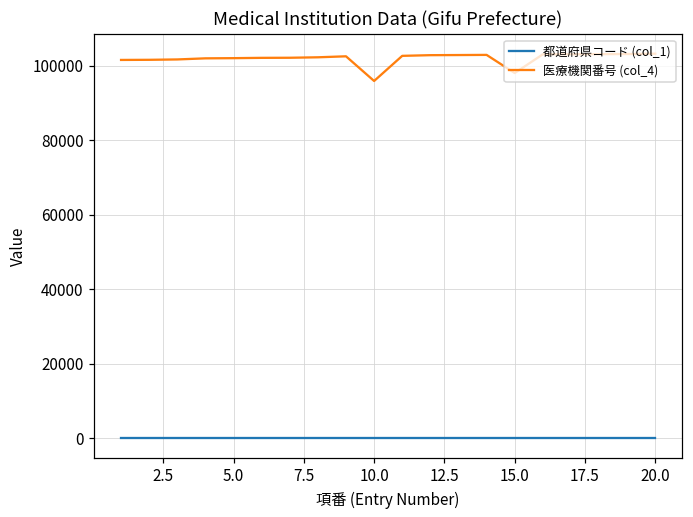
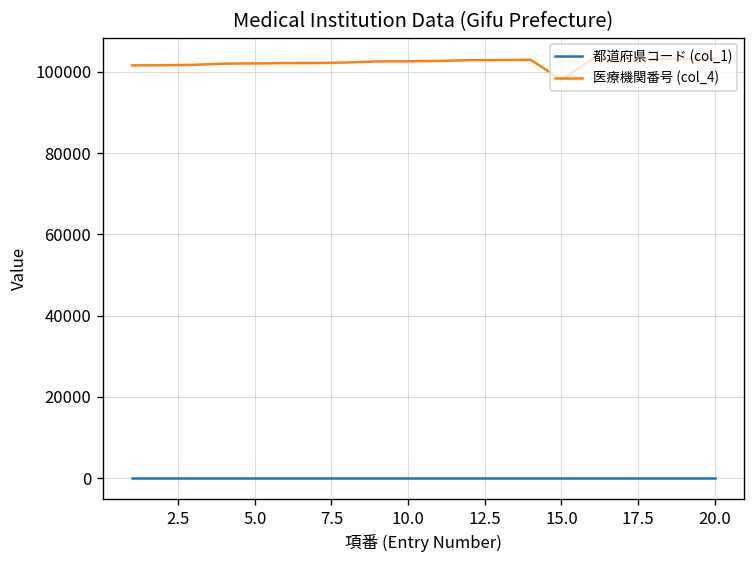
  {
    "都道府県コード (col_1)": {
      "5.0": 0,
      "10.0": 0,
      "15.0": 0,
      "20.0": 0
    },
    "医療機関番号 (col_4)": {
      "5.0": 102000,
-     "10.0": 96000
+     "10.0": 103000
    }
  }
